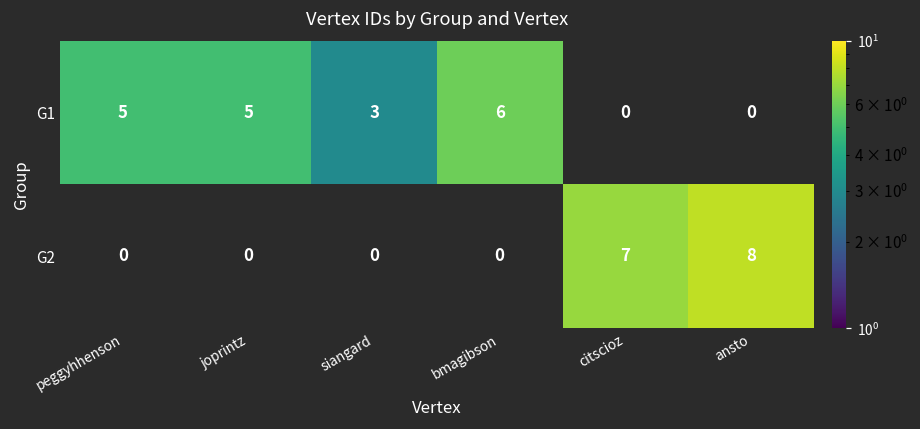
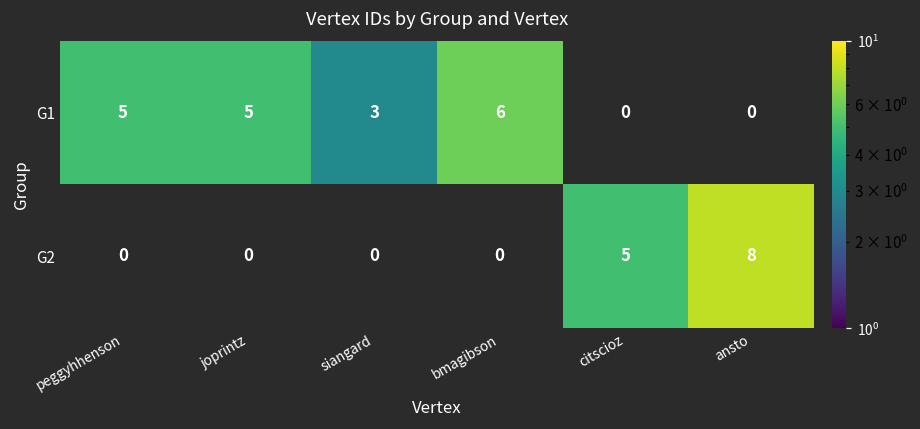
  {
    "G1": {
      "peggyhhenson": 5,
      "joprintz": 5,
      "siangard": 3,
      "bmagibson": 6
    },
    "G2": {
-     "citscioz": 7,
+     "citscioz": 5,
      "ansto": 8
    }
  }
